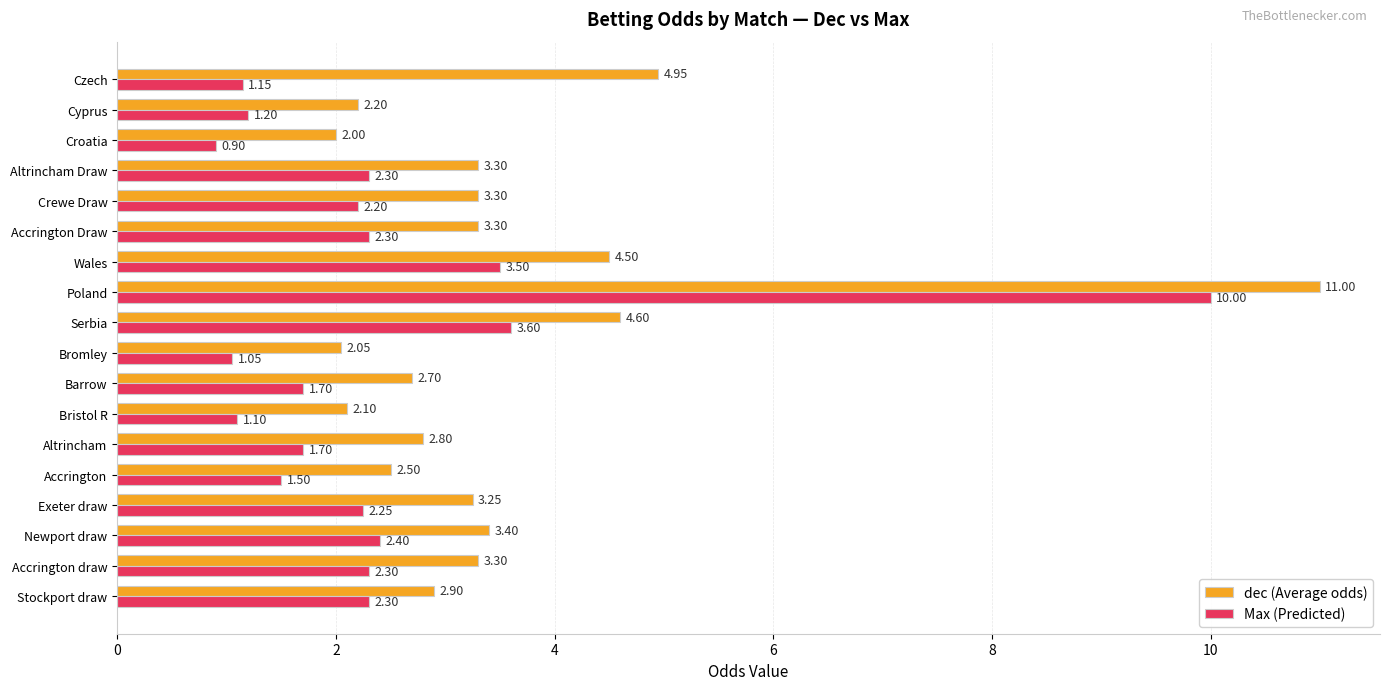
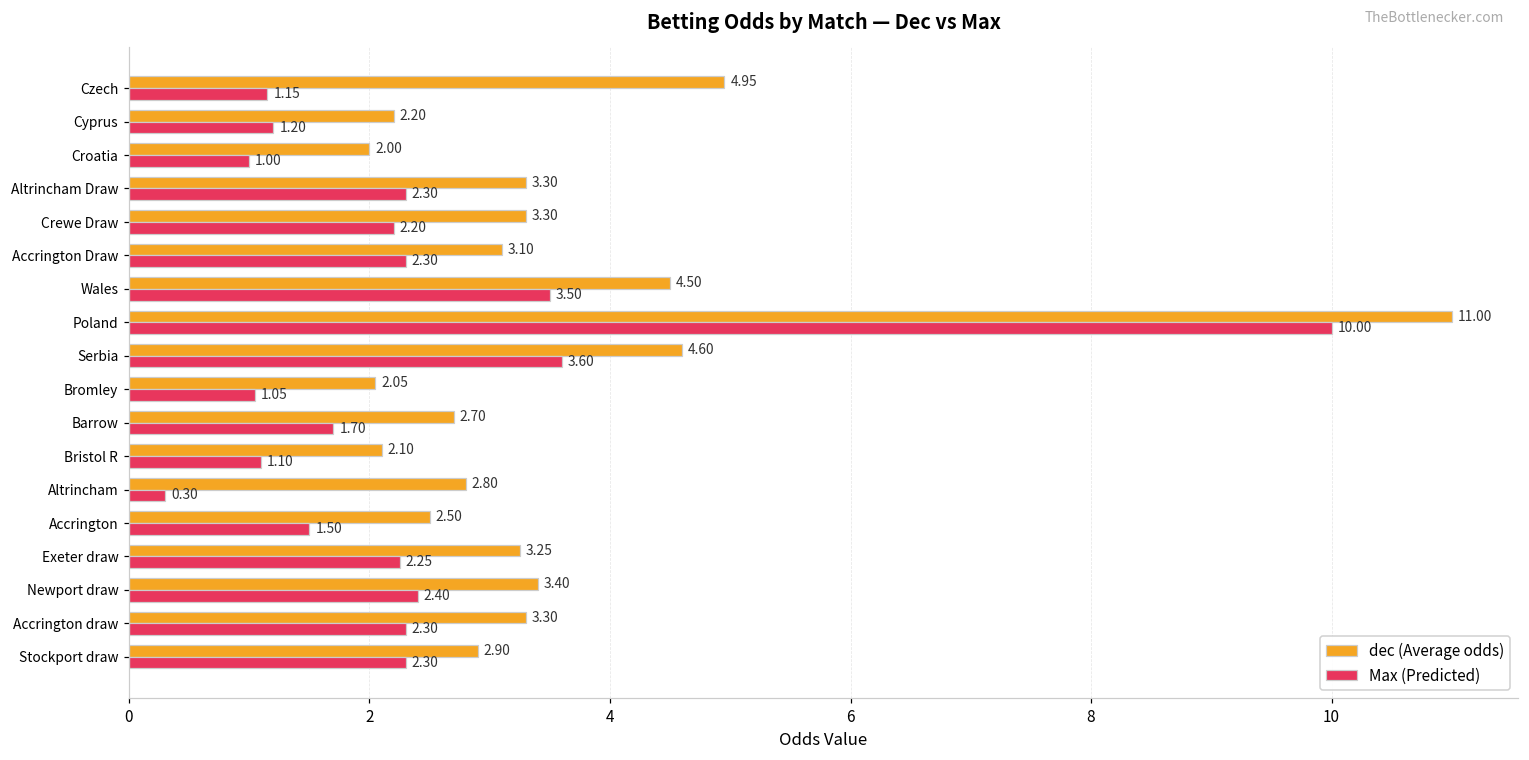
  {
    "dec (Average odds)": {
      "Czech": 4.95,
      "Cyprus": 2.20,
      "Croatia": 2.00,
      "Altrincham Draw": 3.30,
      "Crewe Draw": 3.30,
-     "Accrington Draw": 3.30,
+     "Accrington Draw": 3.10,
      "Wales": 4.50,
      "Poland": 11.00,
      "Serbia": 4.60,
      "Bromley": 2.05,
      "Barrow": 2.70,
      "Bristol R": 2.10,
      "Altrincham": 2.80,
      "Accrington": 2.50,
      "Exeter draw": 3.25,
      "Newport draw": 3.40,
      "Accrington draw": 3.30,
      "Stockport draw": 2.90
    },
    "Max (Predicted)": {
      "Czech": 1.15,
      "Cyprus": 1.20,
-     "Croatia": 0.90,
+     "Croatia": 1.00,
      "Altrincham Draw": 2.30,
      "Crewe Draw": 2.20,
      "Accrington Draw": 2.30,
      "Wales": 3.50,
      "Poland": 10.00,
      "Serbia": 3.60,
      "Bromley": 1.05,
      "Barrow": 1.70,
      "Bristol R": 1.10,
-     "Altrincham": 1.70,
+     "Altrincham": 0.30,
      "Accrington": 1.50,
      "Exeter draw": 2.25,
      "Newport draw": 2.40,
      "Accrington draw": 2.30,
      "Stockport draw": 2.30
    }
  }
